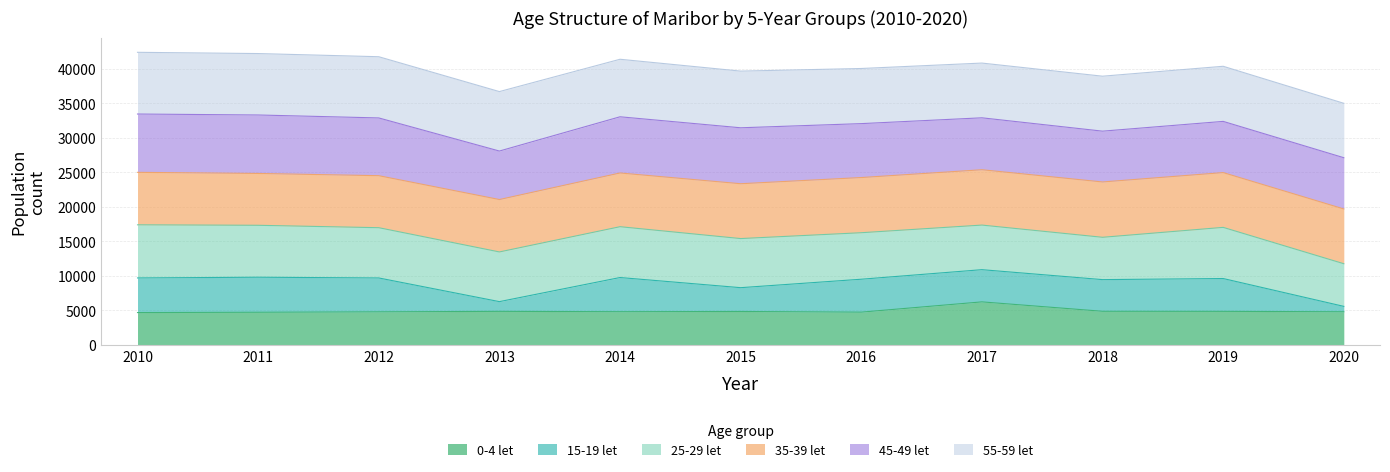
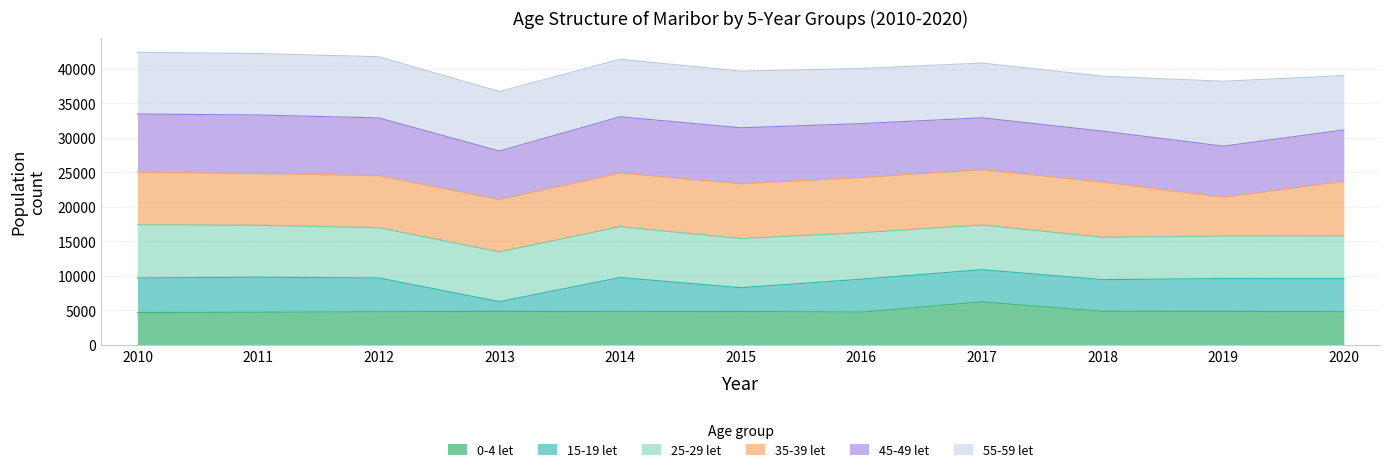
  {
    "0-4 let": {
      "2010": 5000,
      "2011": 5000,
      "2012": 5000,
      "2013": 5000,
      "2014": 5000,
      "2015": 5000,
      "2016": 5000,
      "2017": 6000,
      "2018": 5000,
      "2019": 5000,
      "2020": 5000
    },
    "15-19 let": {
      "2010": 5000,
      "2011": 5000,
      "2012": 5000,
      "2013": 1000,
      "2014": 5000,
      "2015": 3000,
      "2016": 5000,
      "2017": 5000,
      "2018": 5000,
      "2019": 5000,
-     "2020": 1000
+     "2020": 5000
    },
    "25-29 let": {
      "2010": 8000,
      "2011": 8000,
      "2012": 7000,
      "2013": 7000,
      "2014": 7000,
      "2015": 7000,
      "2016": 7000,
      "2017": 6000,
      "2018": 6000,
-     "2019": 7000,
+     "2019": 6000,
      "2020": 6000
    },
    "35-39 let": {
      "2010": 8000,
      "2011": 8000,
      "2012": 8000,
      "2013": 8000,
      "2014": 8000,
      "2015": 8000,
      "2016": 8000,
      "2017": 8000,
      "2018": 8000,
-     "2019": 8000,
+     "2019": 6000,
      "2020": 8000
    },
    "45-49 let": {
      "2010": 8000,
      "2011": 8000,
      "2012": 8000,
      "2013": 7000,
      "2014": 8000,
      "2015": 8000,
      "2016": 8000,
      "2017": 8000,
      "2018": 7000,
      "2019": 7000,
      "2020": 7000
    },
    "55-59 let": {
      "2010": 9000,
      "2011": 9000,
      "2012": 9000,
      "2013": 9000,
      "2014": 8000,
      "2015": 8000,
      "2016": 8000,
      "2017": 8000,
      "2018": 8000,
-     "2019": 8000,
+     "2019": 9000,
      "2020": 8000
    }
  }
